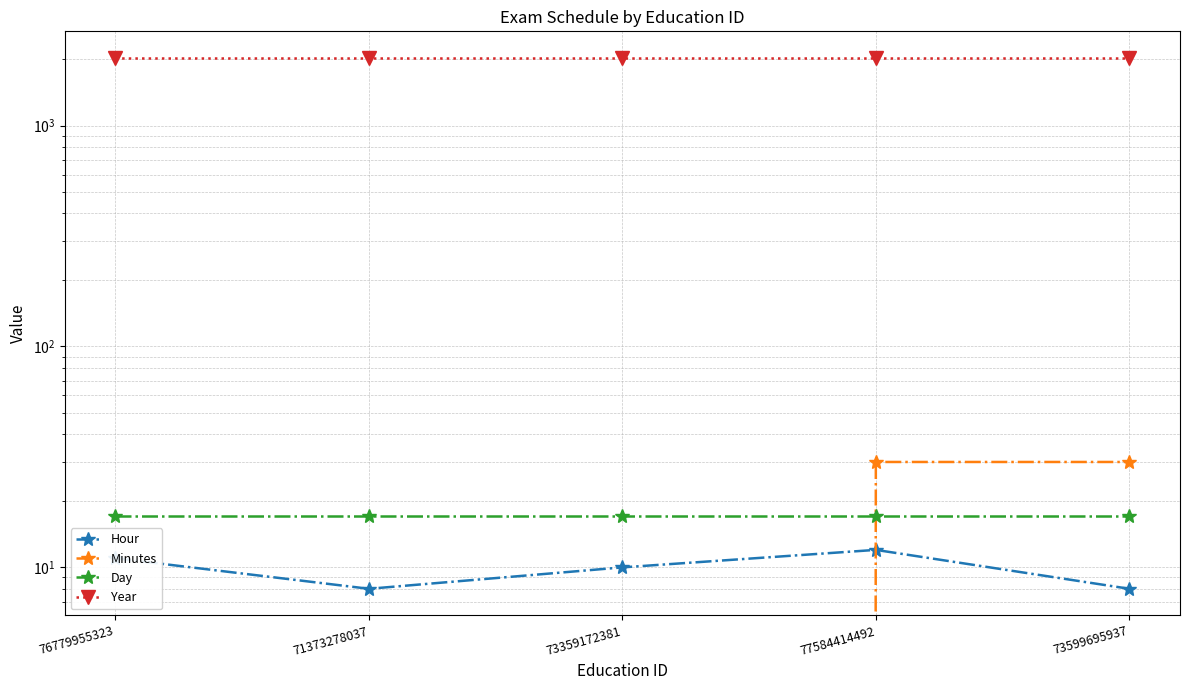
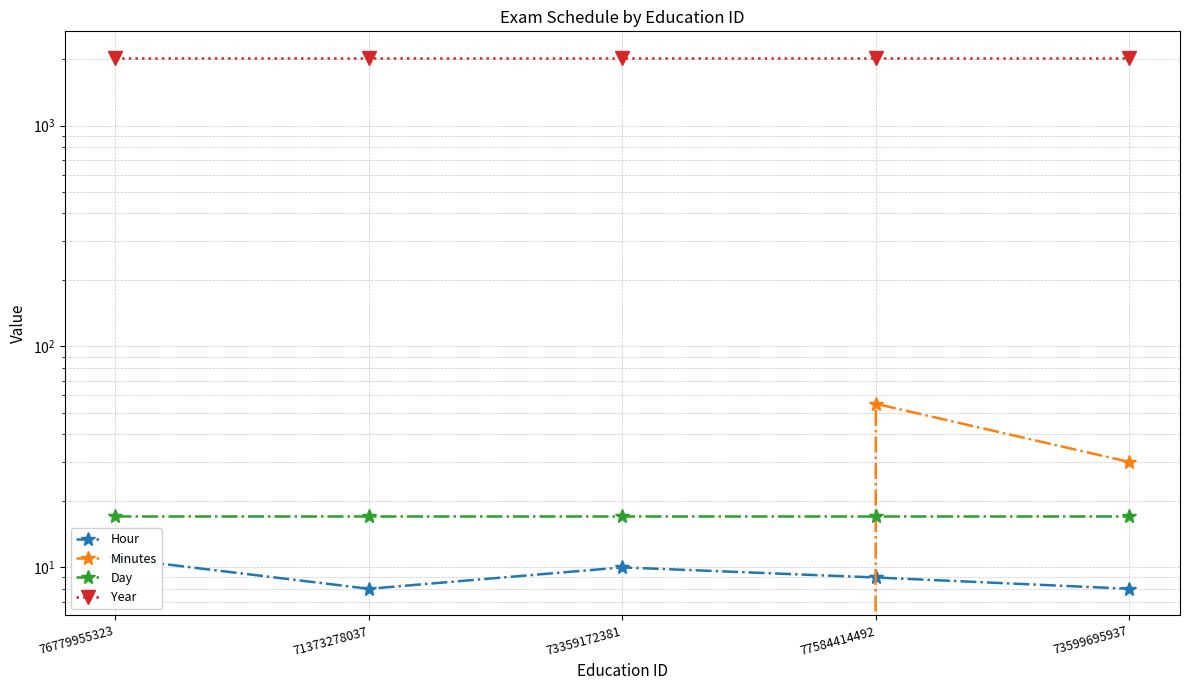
  {
    "Hour": {
      "71373278037": 8,
      "73359172381": 10,
-     "77584414492": 12,
+     "77584414492": 9,
      "73599695937": 8
    },
    "Minutes": {
-     "77584414492": 30,
+     "77584414492": 55,
      "73599695937": 30
    },
    "Day": {
      "76779955323": 17,
      "71373278037": 17,
      "73359172381": 17,
      "77584414492": 17,
      "73599695937": 17
    },
    "Year": {
      "76779955323": 2000,
      "71373278037": 2000,
      "73359172381": 2000,
      "77584414492": 2000,
      "73599695937": 2000
    }
  }
